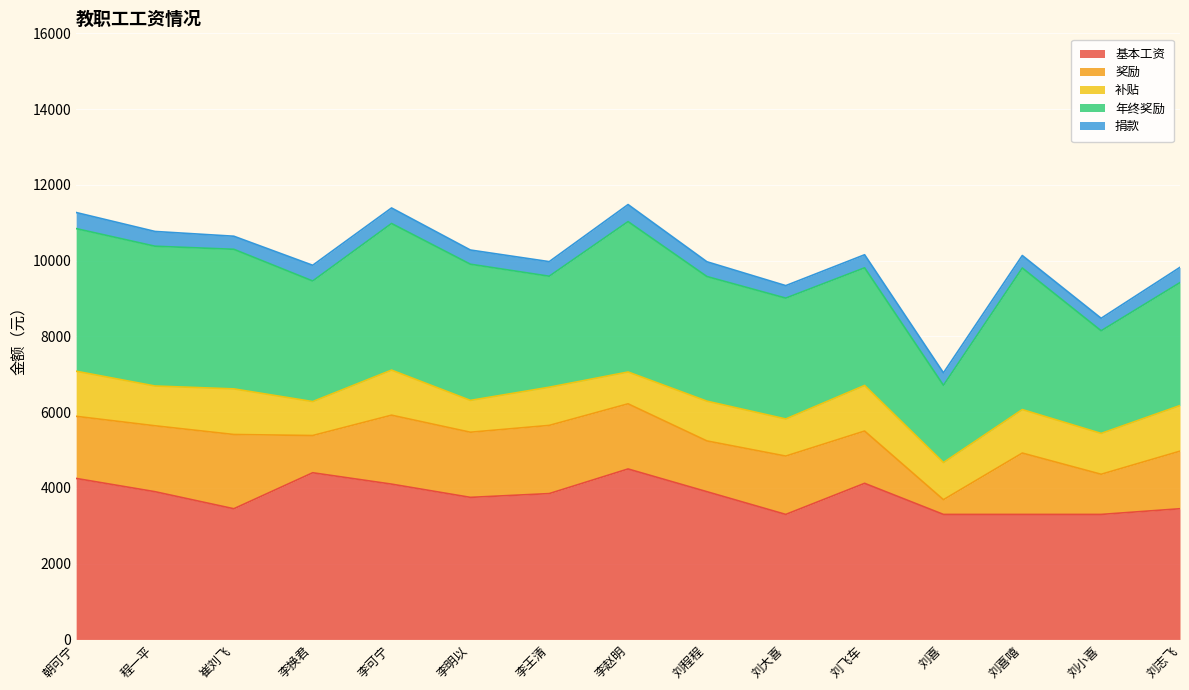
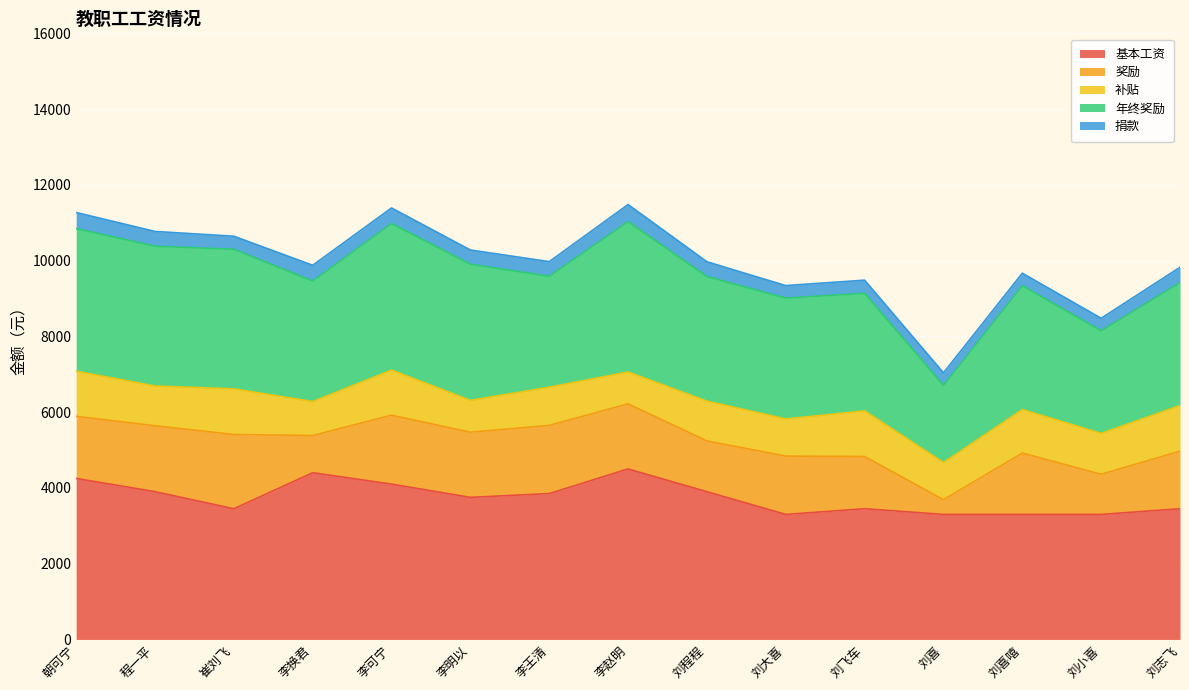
  {
    "基本工资": {
      "朝可宁": 4300,
      "程一平": 3900,
      "崔刘飞": 3500,
      "李换君": 4400,
      "李可宁": 4100,
      "李明以": 3800,
      "李王清": 3900,
      "李赵明": 4500,
      "刘程程": 3900,
      "刘大喜": 3300,
-     "刘飞车": 4100,
+     "刘飞车": 3500,
      "刘喜": 3300,
      "刘喜嘻": 3300,
      "刘小喜": 3300,
      "刘志飞": 3500
    },
    "年终奖励": {
      "朝可宁": 3800,
      "程一平": 3700,
      "崔刘飞": 3700,
      "李换君": 3200,
      "李可宁": 3900,
      "李明以": 3600,
      "李王清": 2900,
      "李赵明": 4000,
      "刘程程": 3300,
      "刘大喜": 3200,
      "刘飞车": 3100,
      "刘喜": 2000,
-     "刘喜嘻": 3700,
+     "刘喜嘻": 3300,
      "刘小喜": 2700,
      "刘志飞": 3200
    },
    "捐款": {
      "朝可宁": 400,
      "程一平": 400,
      "崔刘飞": 300,
      "李换君": 400,
      "李可宁": 400,
      "李明以": 400,
      "李王清": 400,
      "李赵明": 500,
      "刘程程": 400,
      "刘大喜": 300,
      "刘飞车": 300,
      "刘喜": 300,
      "刘喜嘻": 300,
      "刘小喜": 300,
      "刘志飞": 400
    }
  }
